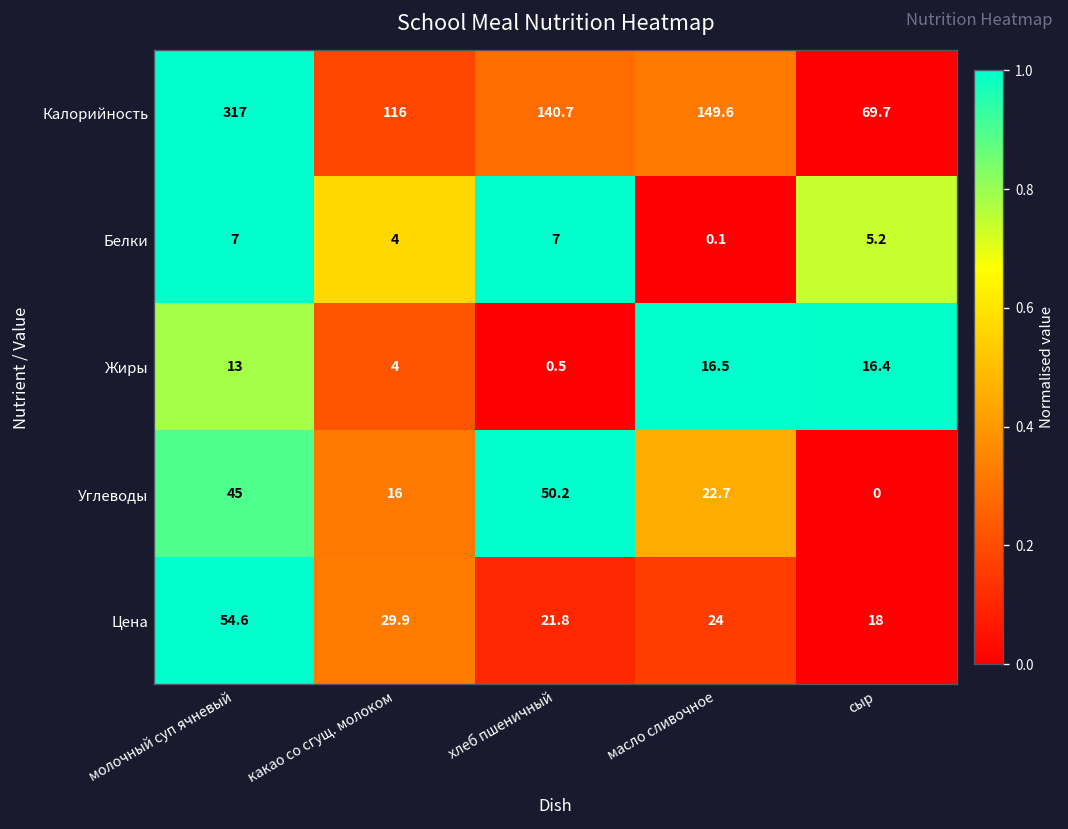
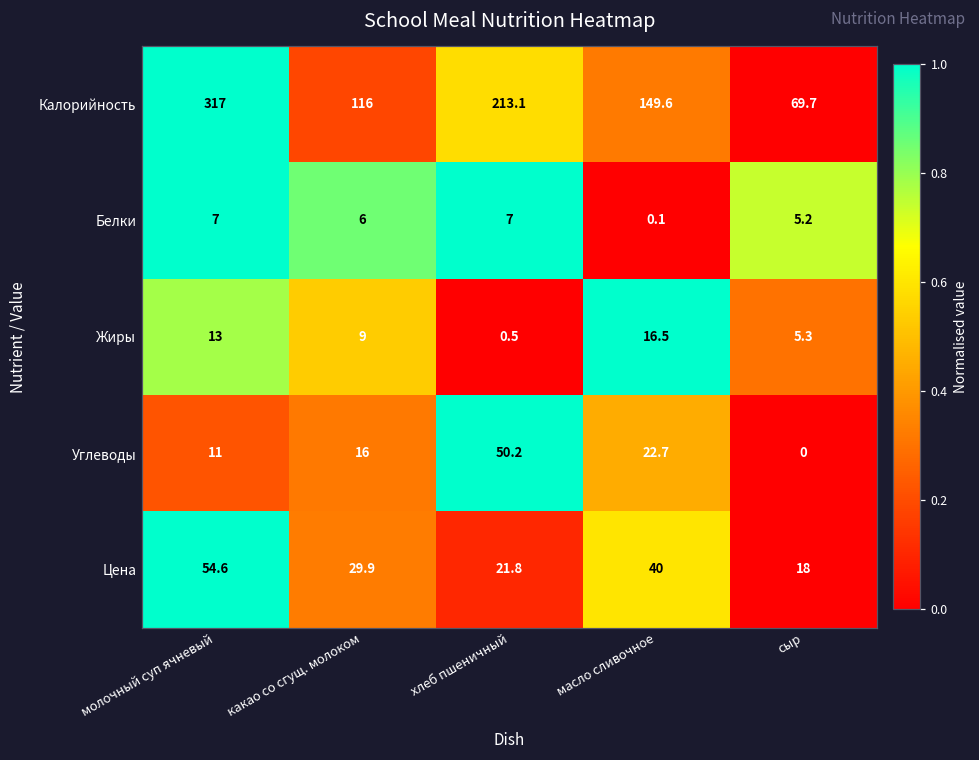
  {
    "Калорийность": {
      "молочный суп ячневый": 317,
      "какао со сгущ. молоком": 116,
-     "хлеб пшеничный": 140.7,
+     "хлеб пшеничный": 213.1,
      "масло сливочное": 149.6,
      "сыр": 69.7
    },
    "Белки": {
      "молочный суп ячневый": 7,
-     "какао со сгущ. молоком": 4,
+     "какао со сгущ. молоком": 6,
      "хлеб пшеничный": 7,
      "масло сливочное": 0.1,
      "сыр": 5.2
    },
    "Жиры": {
      "молочный суп ячневый": 13,
-     "какао со сгущ. молоком": 4,
+     "какао со сгущ. молоком": 9,
      "хлеб пшеничный": 0.5,
      "масло сливочное": 16.5,
-     "сыр": 16.4
+     "сыр": 5.3
    },
    "Углеводы": {
-     "молочный суп ячневый": 45,
+     "молочный суп ячневый": 11,
      "какао со сгущ. молоком": 16,
      "хлеб пшеничный": 50.2,
      "масло сливочное": 22.7,
      "сыр": 0
    },
    "Цена": {
      "молочный суп ячневый": 54.6,
      "какао со сгущ. молоком": 29.9,
      "хлеб пшеничный": 21.8,
-     "масло сливочное": 24,
+     "масло сливочное": 40,
      "сыр": 18
    }
  }
